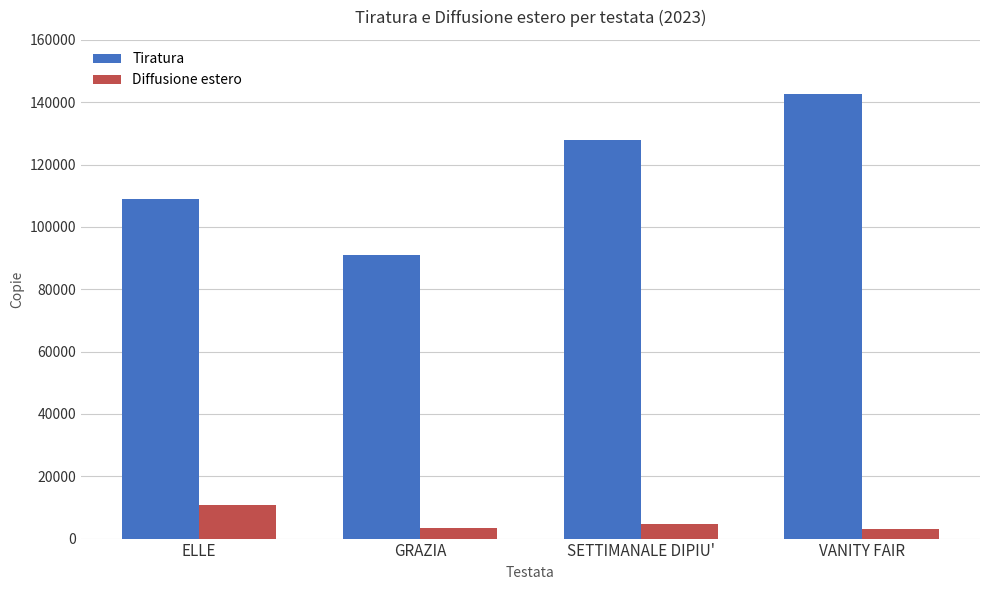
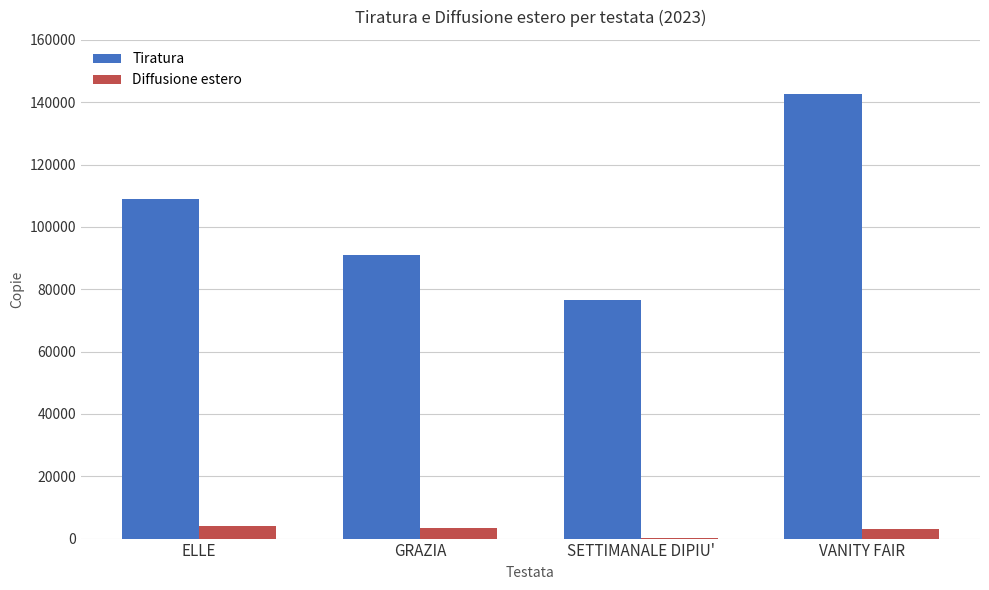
  {
    "Tiratura": {
      "ELLE": 109000,
      "GRAZIA": 91000,
-     "SETTIMANALE DIPIU'": 128000,
+     "SETTIMANALE DIPIU'": 77000,
      "VANITY FAIR": 143000
    },
    "Diffusione estero": {
-     "ELLE": 11000,
+     "ELLE": 4000,
      "GRAZIA": 3000,
-     "SETTIMANALE DIPIU'": 5000,
+     "SETTIMANALE DIPIU'": 0,
      "VANITY FAIR": 3000
    }
  }
